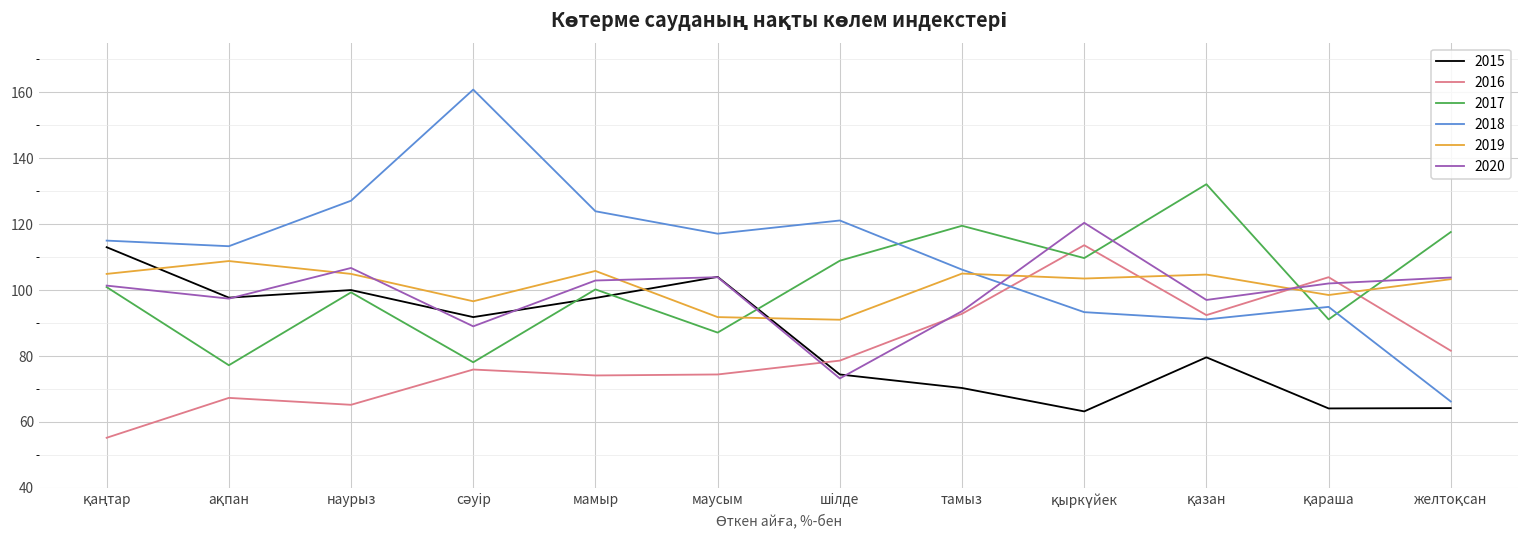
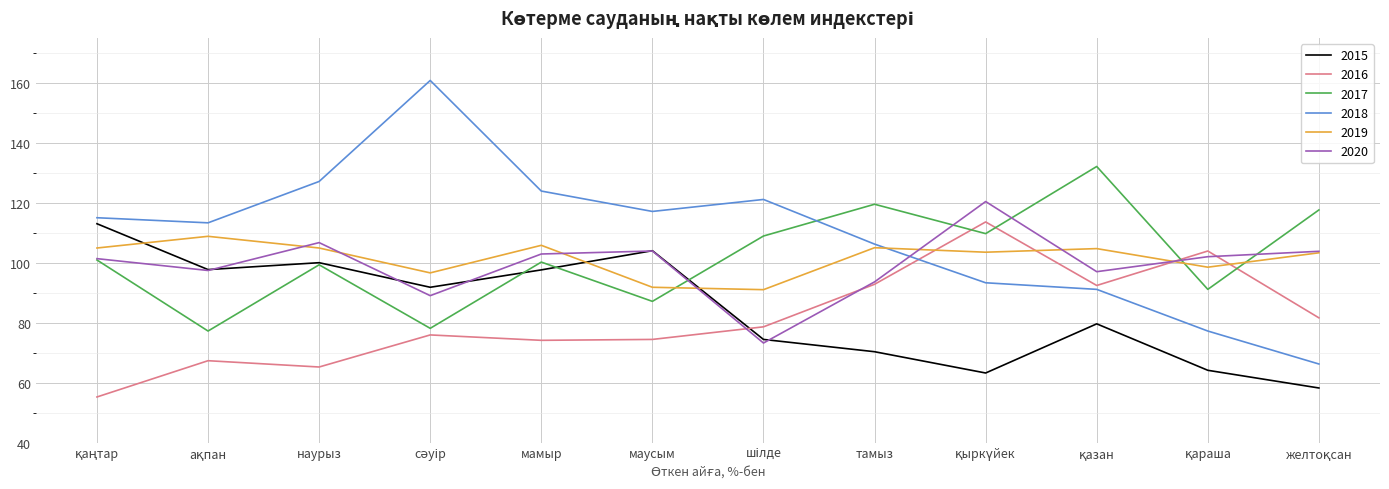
  {
    "2015": {
      "қаңтар": 113,
      "сәуір": 92,
      "мамыр": 98,
      "шілде": 74,
      "тамыз": 70,
      "қыркүйек": 63,
      "қазан": 80,
      "қараша": 64,
-     "желтоқсан": 64
+     "желтоқсан": 58
    },
    "2016": {
      "қаңтар": 55,
      "ақпан": 67,
      "наурыз": 65,
      "сәуір": 76,
      "мамыр": 74,
      "маусым": 74,
      "шілде": 79,
      "қыркүйек": 114,
      "қазан": 92,
      "қараша": 104,
      "желтоқсан": 82
    },
    "2017": {
      "ақпан": 77,
      "сәуір": 78,
      "мамыр": 100,
      "маусым": 87,
      "шілде": 109,
      "тамыз": 120,
      "қыркүйек": 110,
      "қазан": 132,
      "қараша": 91,
      "желтоқсан": 118
    },
    "2018": {
      "қаңтар": 115,
      "ақпан": 113,
      "наурыз": 127,
      "сәуір": 161,
      "мамыр": 124,
      "маусым": 117,
      "шілде": 121,
      "тамыз": 106,
      "қыркүйек": 93,
      "қазан": 91,
-     "қараша": 95,
+     "қараша": 77,
      "желтоқсан": 66
    },
    "2019": {
      "қаңтар": 105,
      "ақпан": 109,
      "наурыз": 105,
      "сәуір": 97,
      "мамыр": 106,
      "маусым": 92,
      "шілде": 91,
      "тамыз": 105,
      "қыркүйек": 104,
      "қазан": 105,
      "қараша": 99
    },
    "2020": {
      "наурыз": 107,
      "сәуір": 89,
      "мамыр": 103,
      "шілде": 73,
      "қыркүйек": 120,
      "қазан": 97,
      "қараша": 102
    }
  }
